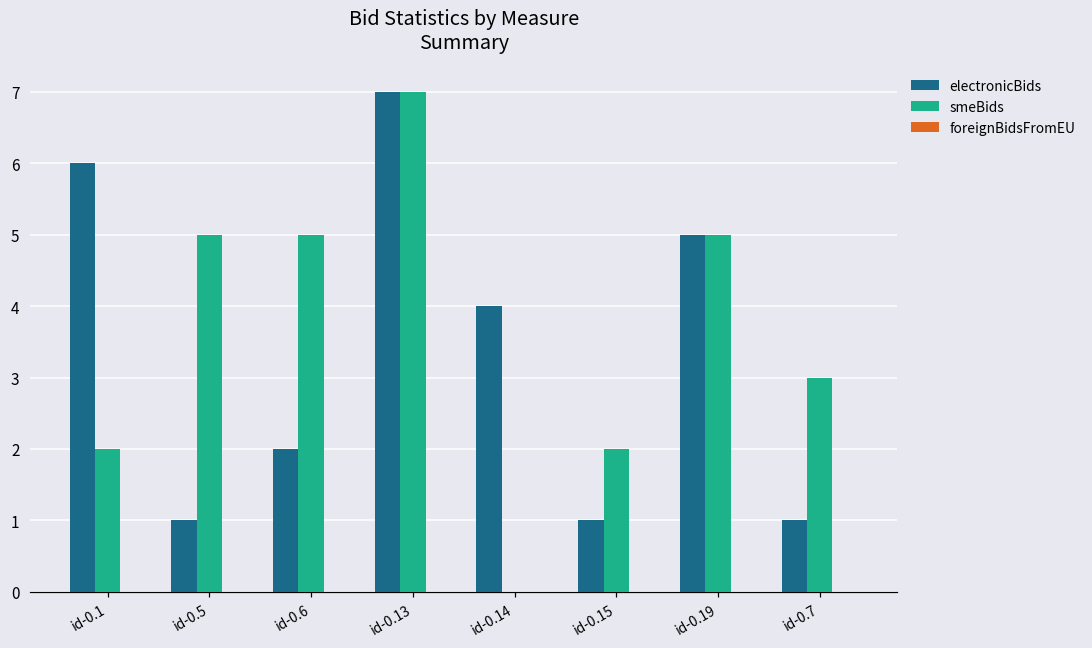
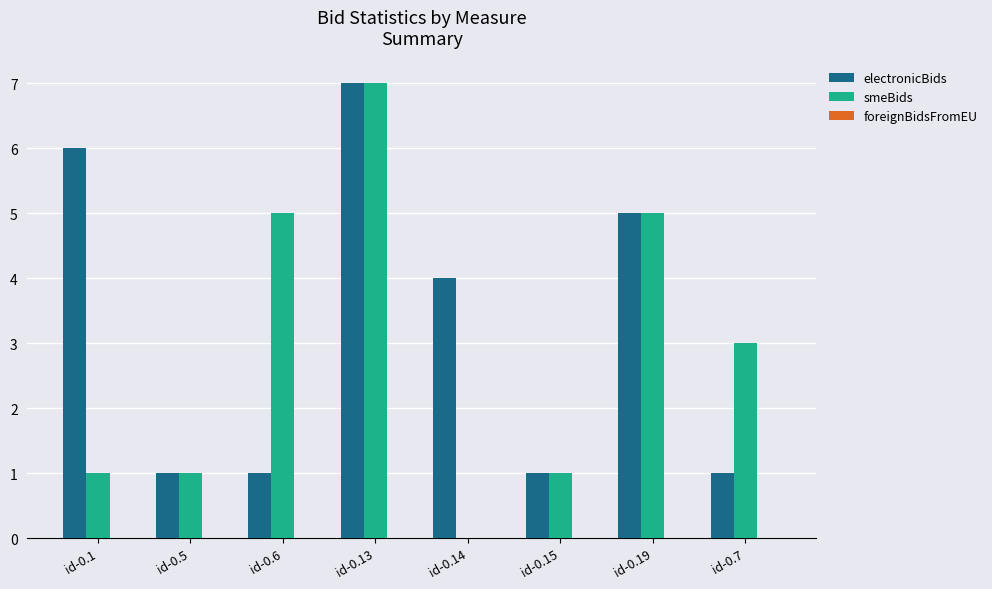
  {
    "electronicBids": {
      "id-0.1": 6,
      "id-0.5": 1,
-     "id-0.6": 2,
+     "id-0.6": 1,
      "id-0.13": 7,
      "id-0.14": 4,
      "id-0.15": 1,
      "id-0.19": 5,
      "id-0.7": 1
    },
    "smeBids": {
-     "id-0.1": 2,
-     "id-0.5": 5,
+     "id-0.1": 1,
+     "id-0.5": 1,
      "id-0.6": 5,
      "id-0.13": 7,
      "id-0.14": 0,
-     "id-0.15": 2,
+     "id-0.15": 1,
      "id-0.19": 5,
      "id-0.7": 3
    },
    "foreignBidsFromEU": {
      "id-0.1": 0,
      "id-0.5": 0,
      "id-0.6": 0,
      "id-0.13": 0,
      "id-0.14": 0,
      "id-0.15": 0,
      "id-0.19": 0,
      "id-0.7": 0
    }
  }
